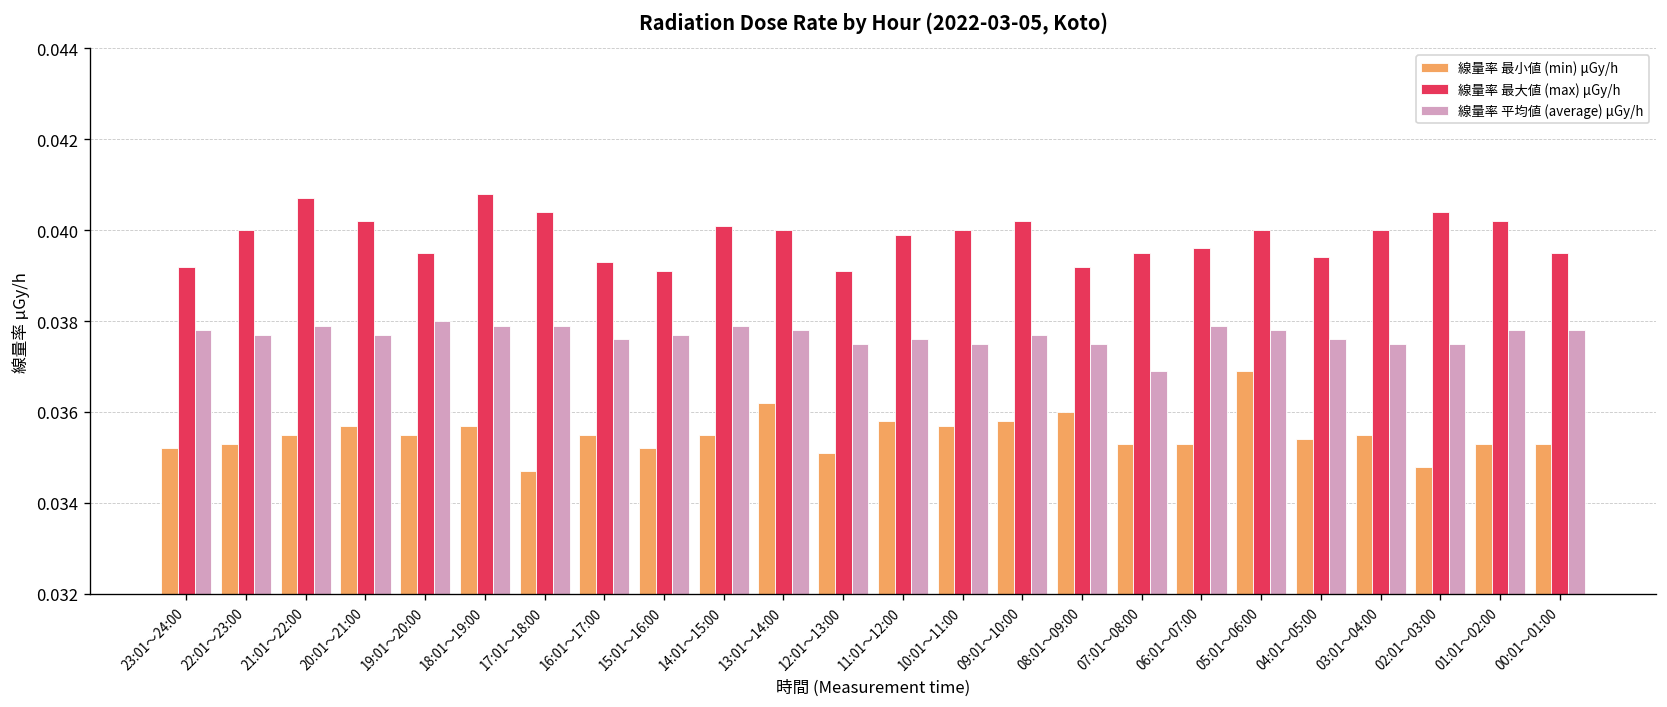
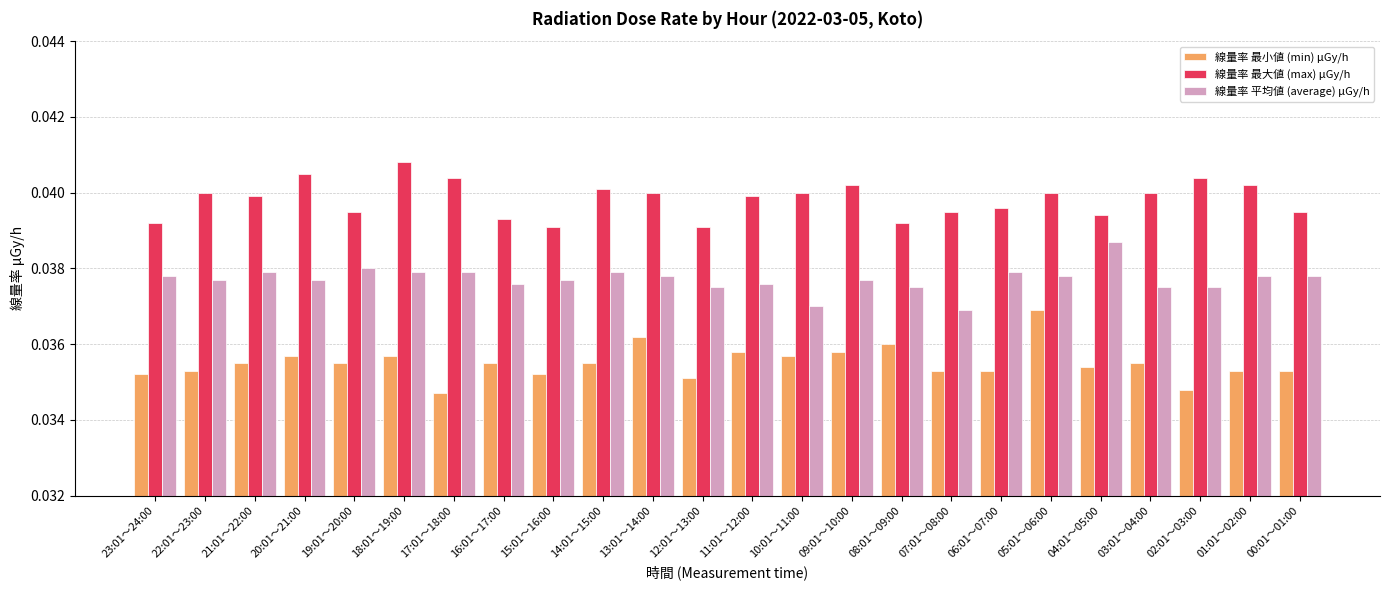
  {
    "線量率 最小値 (min) μGy/h": {
      "23:01～24:00": 0.0352,
      "22:01～23:00": 0.0353,
      "21:01～22:00": 0.0355,
      "20:01～21:00": 0.0357,
      "19:01～20:00": 0.0355,
      "18:01～19:00": 0.0357,
      "17:01～18:00": 0.0347,
      "16:01～17:00": 0.0355,
      "15:01～16:00": 0.0352,
      "14:01～15:00": 0.0355,
      "13:01～14:00": 0.0362,
      "12:01～13:00": 0.0351,
      "11:01～12:00": 0.0358,
      "10:01～11:00": 0.0357,
      "09:01～10:00": 0.0358,
      "08:01～09:00": 0.0360,
      "07:01～08:00": 0.0353,
      "06:01～07:00": 0.0353,
      "05:01～06:00": 0.0369,
      "04:01～05:00": 0.0354,
      "03:01～04:00": 0.0355,
      "02:01～03:00": 0.0348,
      "01:01～02:00": 0.0353,
      "00:01～01:00": 0.0353
    },
    "線量率 最大値 (max) μGy/h": {
      "23:01～24:00": 0.0392,
      "22:01～23:00": 0.0400,
-     "21:01～22:00": 0.0407,
-     "20:01～21:00": 0.0402,
+     "21:01～22:00": 0.0399,
+     "20:01～21:00": 0.0405,
      "19:01～20:00": 0.0395,
      "18:01～19:00": 0.0408,
      "17:01～18:00": 0.0404,
      "16:01～17:00": 0.0393,
      "15:01～16:00": 0.0391,
      "14:01～15:00": 0.0401,
      "13:01～14:00": 0.0400,
      "12:01～13:00": 0.0391,
      "11:01～12:00": 0.0399,
      "10:01～11:00": 0.0400,
      "09:01～10:00": 0.0402,
      "08:01～09:00": 0.0392,
      "07:01～08:00": 0.0395,
      "06:01～07:00": 0.0396,
      "05:01～06:00": 0.0400,
      "04:01～05:00": 0.0394,
      "03:01～04:00": 0.0400,
      "02:01～03:00": 0.0404,
      "01:01～02:00": 0.0402,
      "00:01～01:00": 0.0395
    },
    "線量率 平均値 (average) μGy/h": {
      "23:01～24:00": 0.0378,
      "22:01～23:00": 0.0377,
      "21:01～22:00": 0.0379,
      "20:01～21:00": 0.0377,
      "19:01～20:00": 0.0380,
      "18:01～19:00": 0.0379,
      "17:01～18:00": 0.0379,
      "16:01～17:00": 0.0376,
      "15:01～16:00": 0.0377,
      "14:01～15:00": 0.0379,
      "13:01～14:00": 0.0378,
      "12:01～13:00": 0.0375,
      "11:01～12:00": 0.0376,
-     "10:01～11:00": 0.0375,
+     "10:01～11:00": 0.0370,
      "09:01～10:00": 0.0377,
      "08:01～09:00": 0.0375,
      "07:01～08:00": 0.0369,
      "06:01～07:00": 0.0379,
      "05:01～06:00": 0.0378,
-     "04:01～05:00": 0.0376,
+     "04:01～05:00": 0.0387,
      "03:01～04:00": 0.0375,
      "02:01～03:00": 0.0375,
      "01:01～02:00": 0.0378,
      "00:01～01:00": 0.0378
    }
  }
